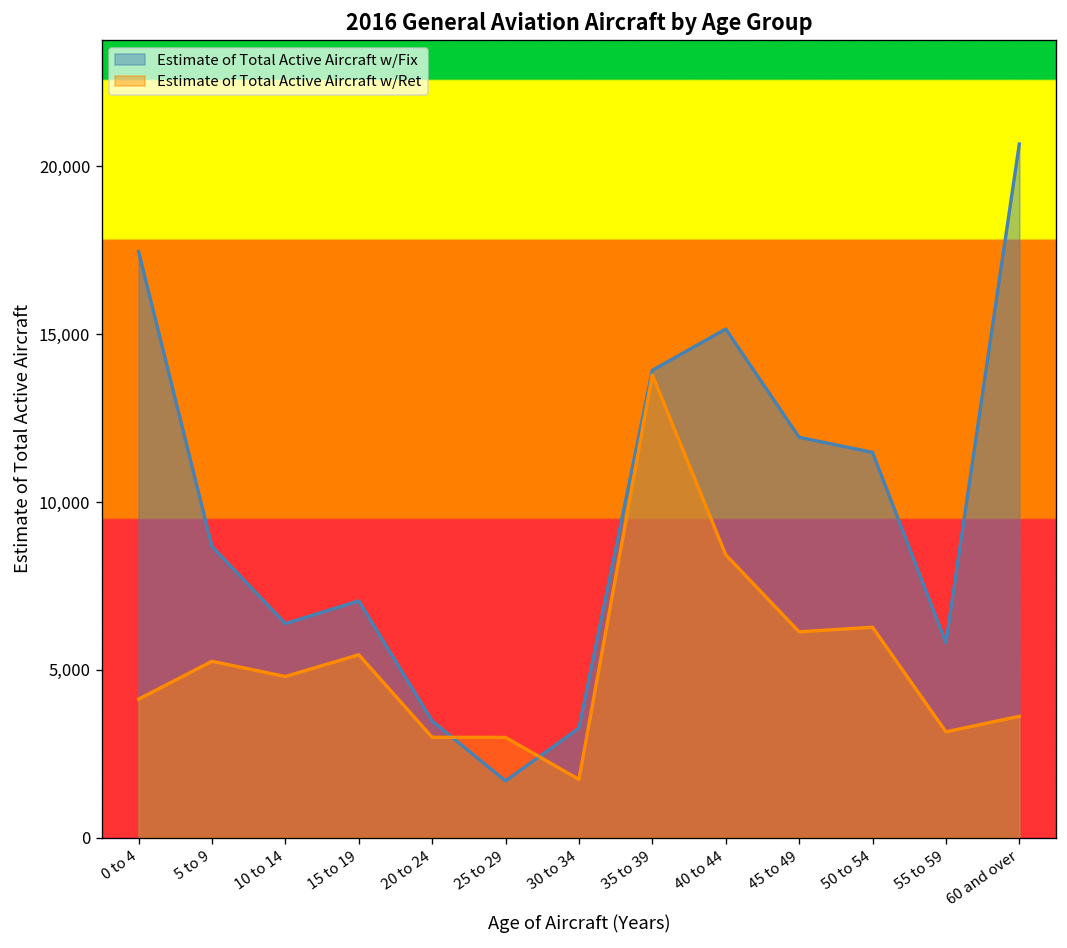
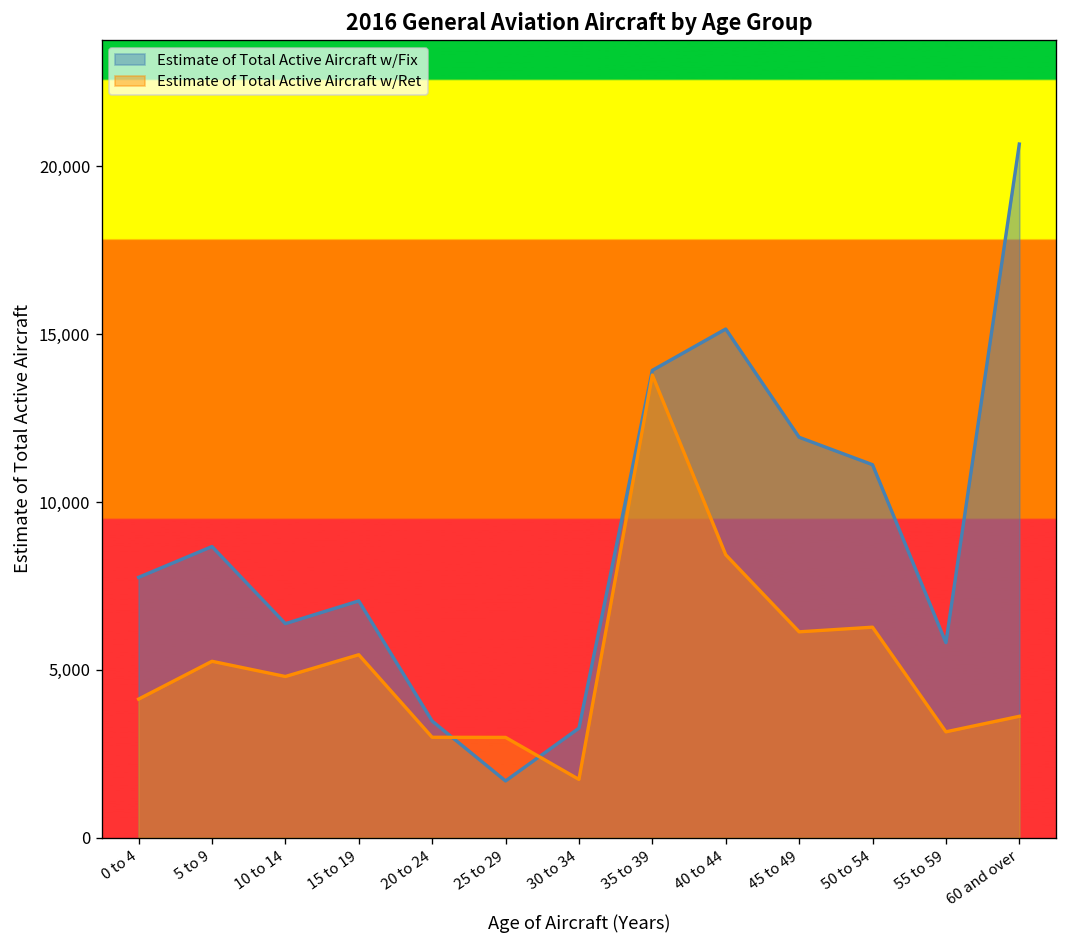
  {
    "Estimate of Total Active Aircraft w/Fix": {
-     "0 to 4": "17,500",
+     "0 to 4": "7,800",
      "5 to 9": "8,700",
      "10 to 14": "6,400",
      "15 to 19": "7,100",
      "20 to 24": "3,500",
      "25 to 29": "1,700",
      "30 to 34": "3,300",
      "35 to 39": "13,900",
      "40 to 44": "15,200",
      "45 to 49": "11,900",
-     "50 to 54": "11,500",
+     "50 to 54": "11,100",
      "55 to 59": "5,800",
      "60 and over": "20,700"
    },
    "Estimate of Total Active Aircraft w/Ret": {
      "0 to 4": "4,100",
      "5 to 9": "5,300",
      "10 to 14": "4,800",
      "15 to 19": "5,500",
      "20 to 24": "3,000",
      "25 to 29": "3,000",
      "30 to 34": "1,700",
      "35 to 39": "13,800",
      "40 to 44": "8,400",
      "45 to 49": "6,100",
      "50 to 54": "6,300",
      "55 to 59": "3,200",
      "60 and over": "3,600"
    }
  }
